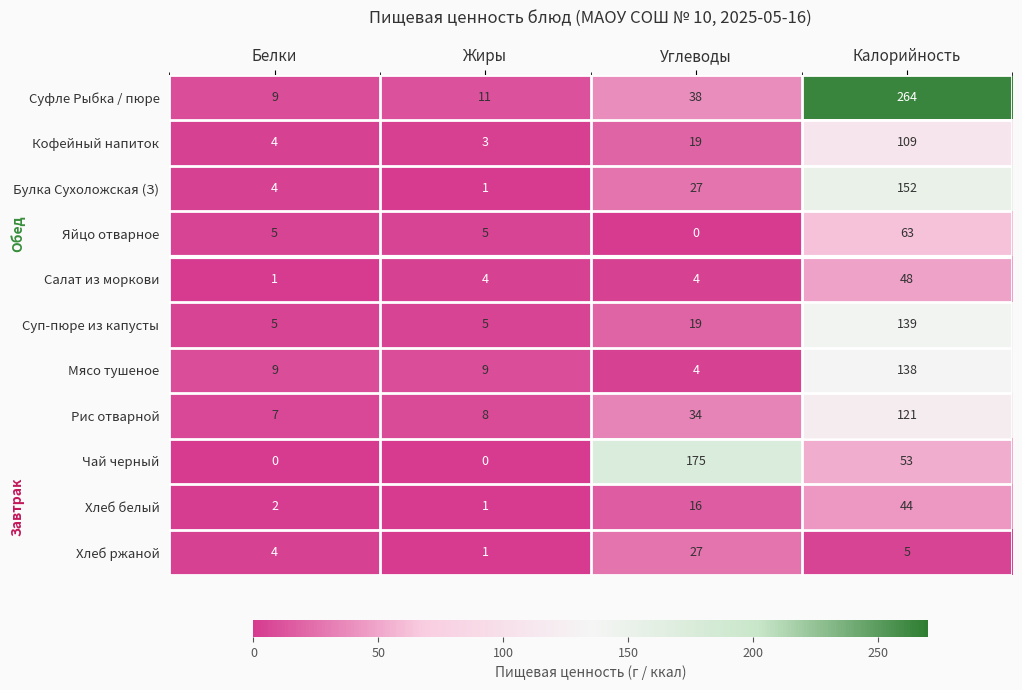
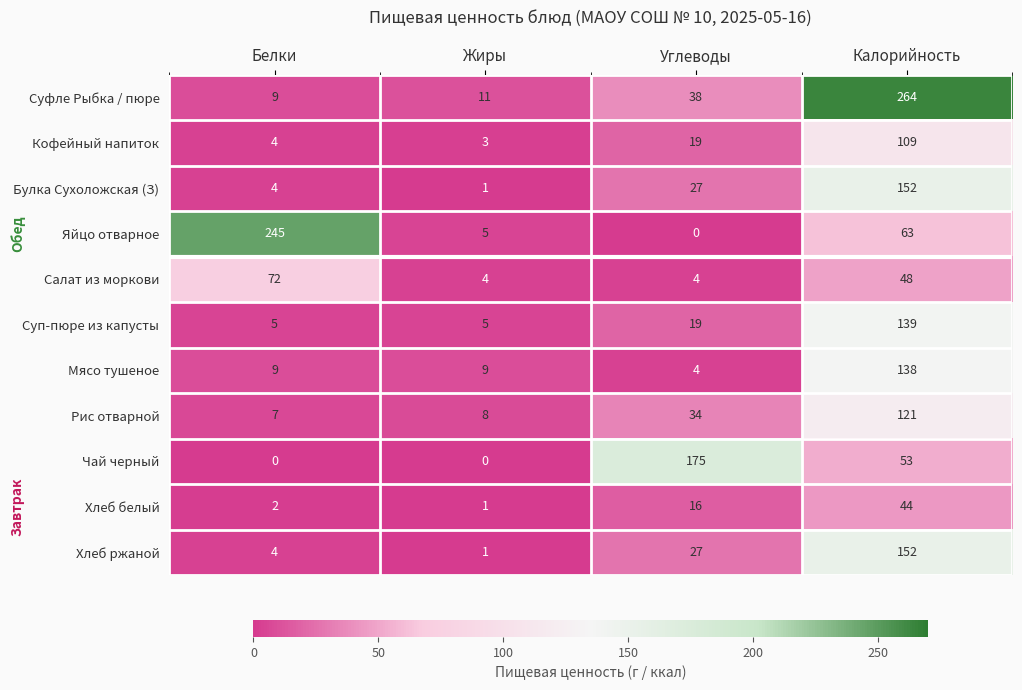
  {
    "Суфле Рыбка / пюре": {
      "Белки": 9,
      "Жиры": 11,
      "Углеводы": 38,
      "Калорийность": 264
    },
    "Кофейный напиток": {
      "Белки": 4,
      "Жиры": 3,
      "Углеводы": 19,
      "Калорийность": 109
    },
    "Булка Сухоложская (З)": {
      "Белки": 4,
      "Жиры": 1,
      "Углеводы": 27,
      "Калорийность": 152
    },
    "Яйцо отварное": {
-     "Белки": 5,
+     "Белки": 245,
      "Жиры": 5,
      "Углеводы": 0,
      "Калорийность": 63
    },
    "Салат из моркови": {
-     "Белки": 1,
+     "Белки": 72,
      "Жиры": 4,
      "Углеводы": 4,
      "Калорийность": 48
    },
    "Суп-пюре из капусты": {
      "Белки": 5,
      "Жиры": 5,
      "Углеводы": 19,
      "Калорийность": 139
    },
    "Мясо тушеное": {
      "Белки": 9,
      "Жиры": 9,
      "Углеводы": 4,
      "Калорийность": 138
    },
    "Рис отварной": {
      "Белки": 7,
      "Жиры": 8,
      "Углеводы": 34,
      "Калорийность": 121
    },
    "Чай черный": {
      "Белки": 0,
      "Жиры": 0,
      "Углеводы": 175,
      "Калорийность": 53
    },
    "Хлеб белый": {
      "Белки": 2,
      "Жиры": 1,
      "Углеводы": 16,
      "Калорийность": 44
    },
    "Хлеб ржаной": {
      "Белки": 4,
      "Жиры": 1,
      "Углеводы": 27,
-     "Калорийность": 5
+     "Калорийность": 152
    }
  }
